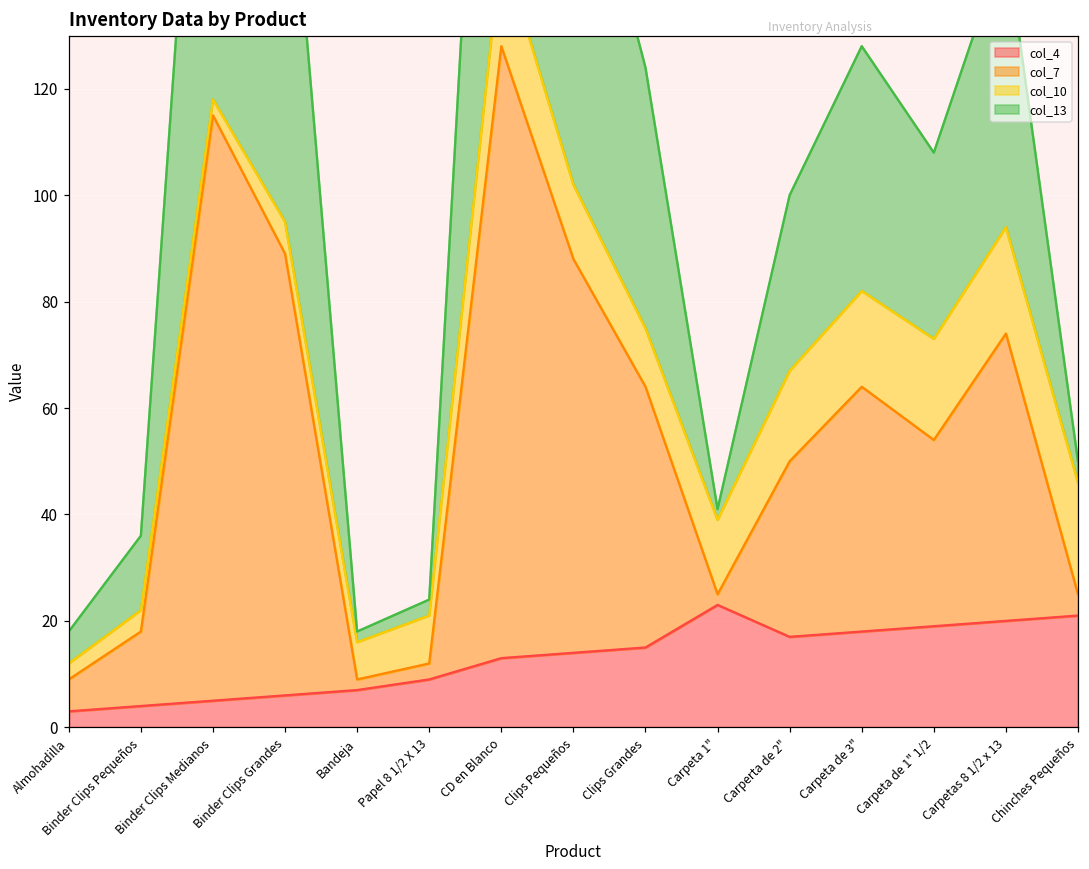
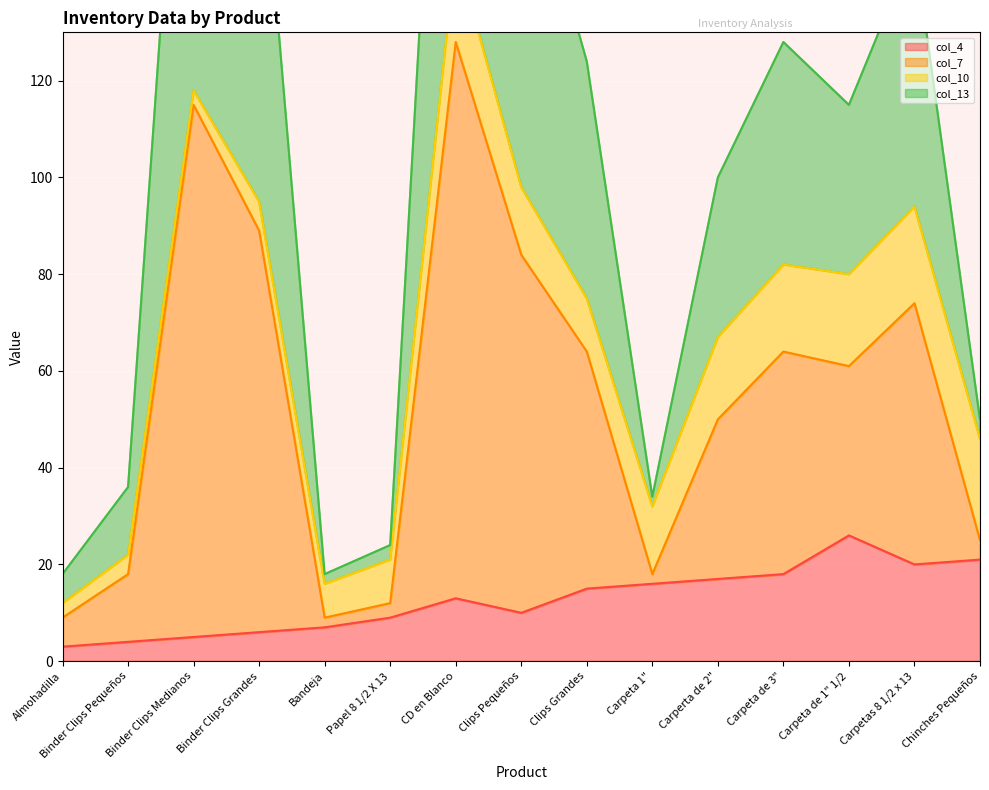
  {
    "col_4": {
      "Almohadilla": 3,
      "Binder Clips Pequeños": 4,
      "Binder Clips Medianos": 5,
      "Binder Clips Grandes": 6,
      "Bandeja": 7,
      "Papel 8 1/2 X 13": 9,
      "CD en Blanco": 13,
-     "Clips Pequeños": 14,
+     "Clips Pequeños": 10,
      "Clips Grandes": 15,
-     "Carpeta 1\"": 23,
+     "Carpeta 1\"": 16,
      "Carperta de 2\"": 17,
      "Carpeta de 3\"": 18,
-     "Carpeta de 1\" 1/2": 19,
+     "Carpeta de 1\" 1/2": 26,
      "Carpetas 8 1/2 x 13": 20,
      "Chinches Pequeños": 21
    },
    "col_13": {
      "Almohadilla": 6,
      "Binder Clips Pequeños": 14,
      "Bandeja": 2,
      "Papel 8 1/2 X 13": 3,
      "Clips Grandes": 49,
      "Carpeta 1\"": 2,
      "Carperta de 2\"": 33,
      "Carpeta de 3\"": 46,
      "Carpeta de 1\" 1/2": 35,
      "Chinches Pequeños": 4
    }
  }
